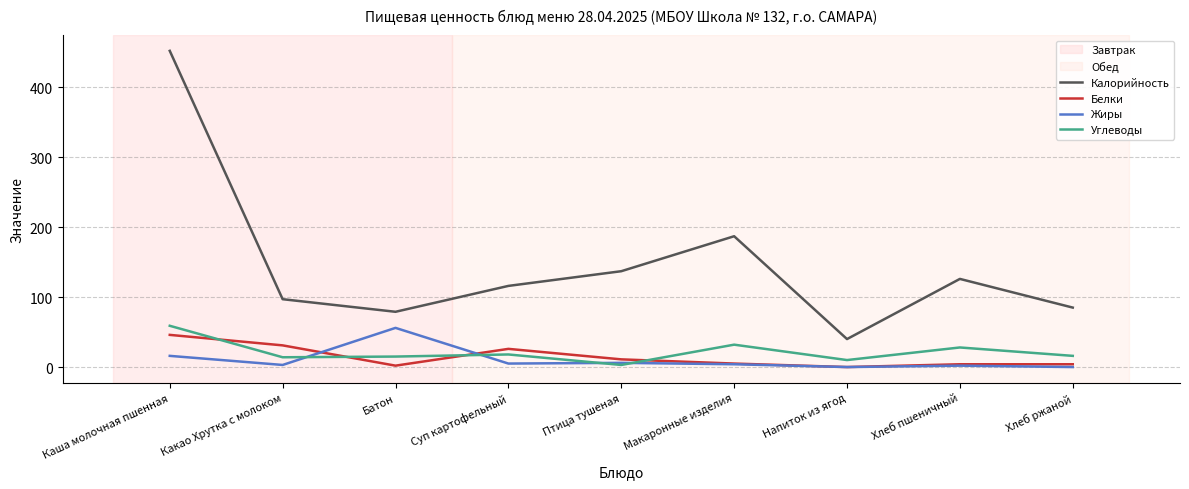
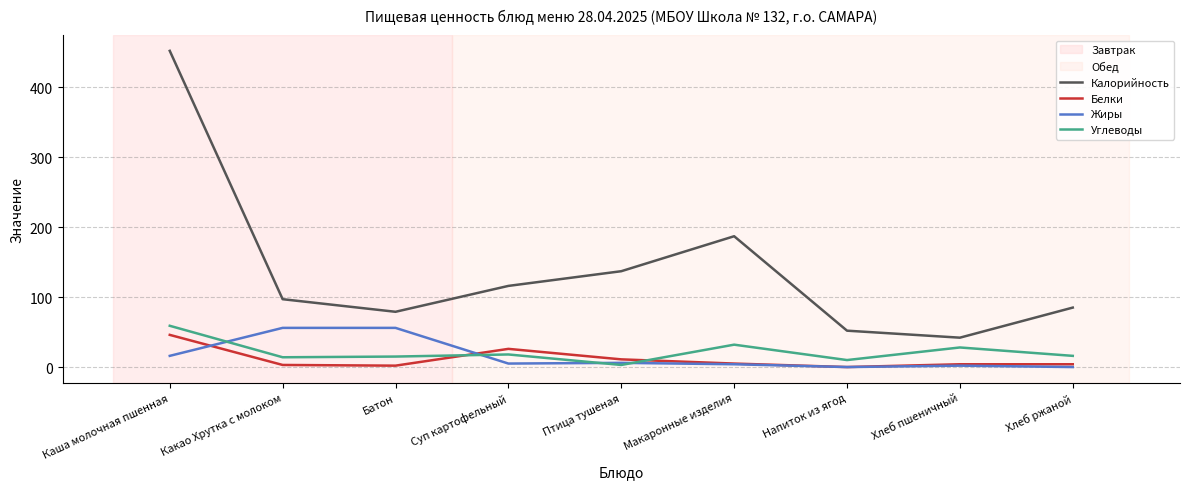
  {
    "Калорийность": {
      "Каша молочная пшенная": 450,
      "Какао Хрутка с молоком": 100,
      "Батон": 80,
      "Суп картофельный": 120,
      "Птица тушеная": 140,
      "Макаронные изделия": 190,
-     "Напиток из ягод": 40,
-     "Хлеб пшеничный": 130,
+     "Напиток из ягод": 50,
+     "Хлеб пшеничный": 40,
      "Хлеб ржаной": 90
    },
    "Белки": {
      "Каша молочная пшенная": 50,
-     "Какао Хрутка с молоком": 30,
+     "Какао Хрутка с молоком": 0,
      "Батон": 0,
      "Суп картофельный": 30,
      "Птица тушеная": 10,
      "Хлеб ржаной": 0
    },
    "Жиры": {
      "Каша молочная пшенная": 20,
-     "Какао Хрутка с молоком": 0,
+     "Какао Хрутка с молоком": 60,
      "Батон": 60,
      "Суп картофельный": 10,
      "Хлеб ржаной": 0
    },
    "Углеводы": {
      "Каша молочная пшенная": 60,
      "Какао Хрутка с молоком": 10,
      "Батон": 20,
      "Суп картофельный": 20,
      "Макаронные изделия": 30,
      "Напиток из ягод": 10,
      "Хлеб пшеничный": 30,
      "Хлеб ржаной": 20
    }
  }
